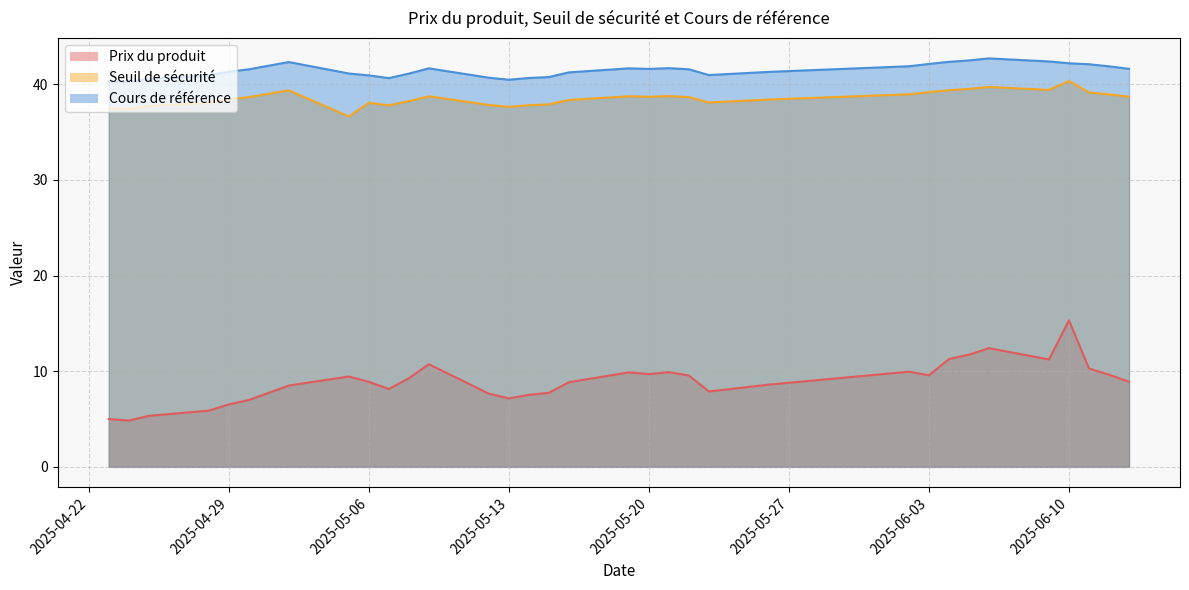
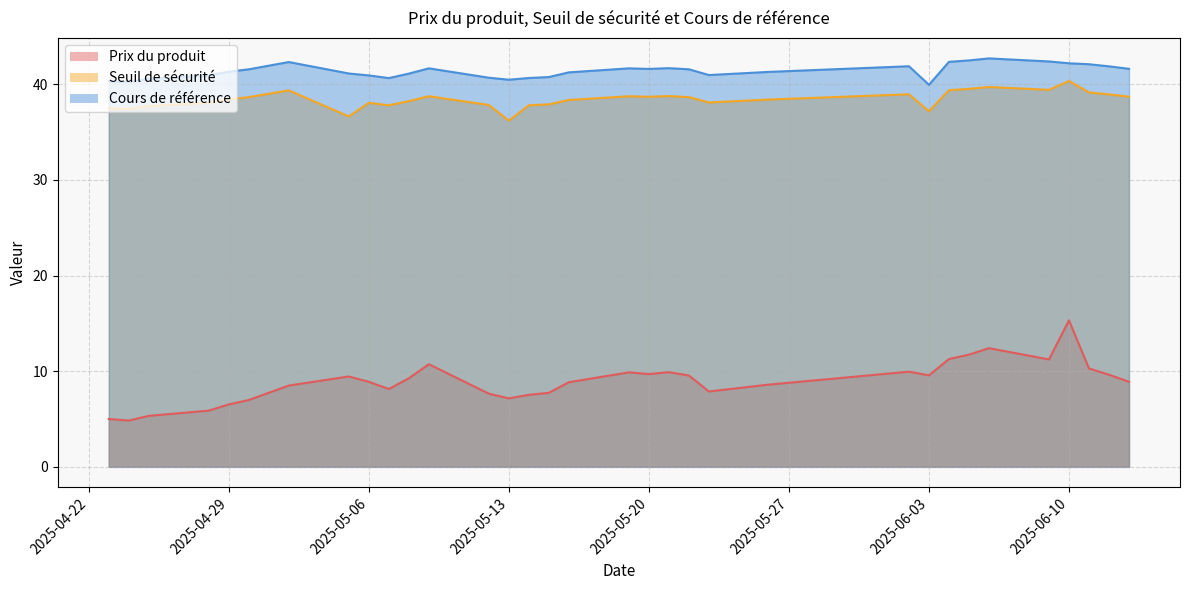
  {
    "Prix du produit": {
      "2025-04-29": 7,
      "2025-05-06": 9,
      "2025-05-13": 7,
      "2025-05-20": 10,
      "2025-06-03": 10,
      "2025-06-10": 15
    },
    "Seuil de sécurité": {
      "2025-05-06": 38,
-     "2025-05-13": 38,
+     "2025-05-13": 36,
      "2025-05-20": 39,
-     "2025-06-03": 39,
+     "2025-06-03": 37,
      "2025-06-10": 40
    },
    "Cours de référence": {
      "2025-05-06": 41,
      "2025-05-13": 40,
      "2025-05-20": 42,
-     "2025-06-03": 42,
+     "2025-06-03": 40,
      "2025-06-10": 42
    }
  }
